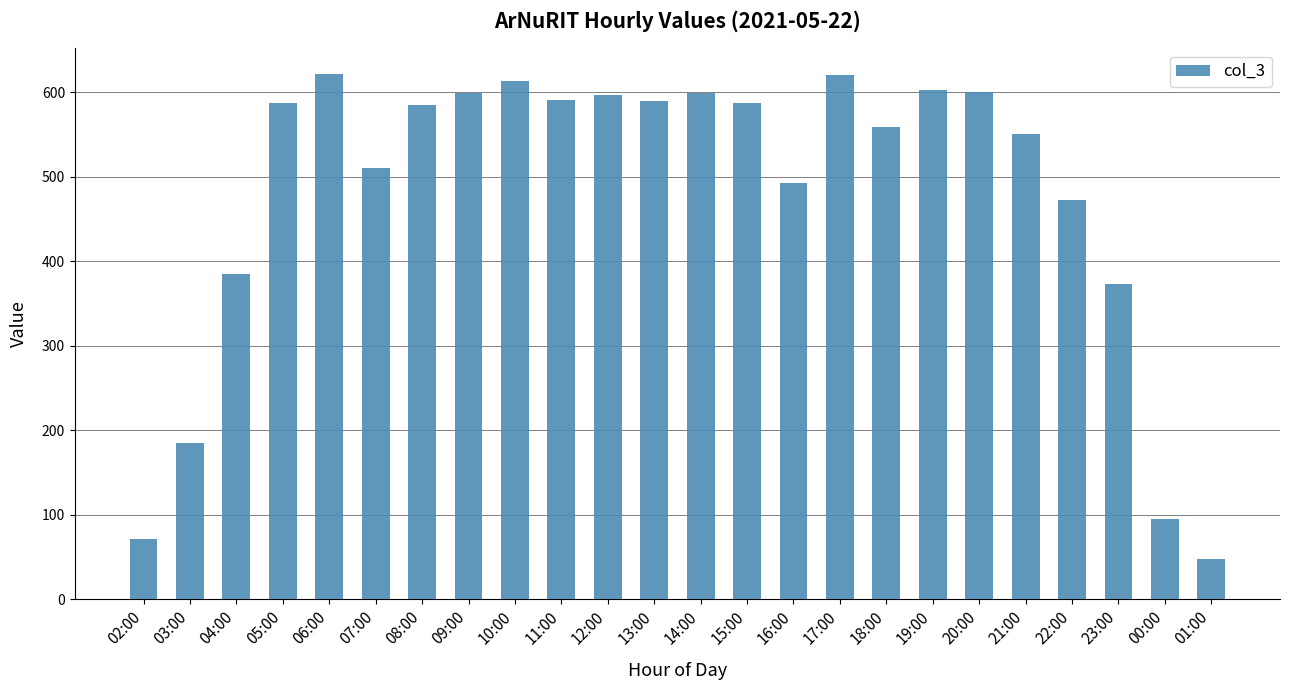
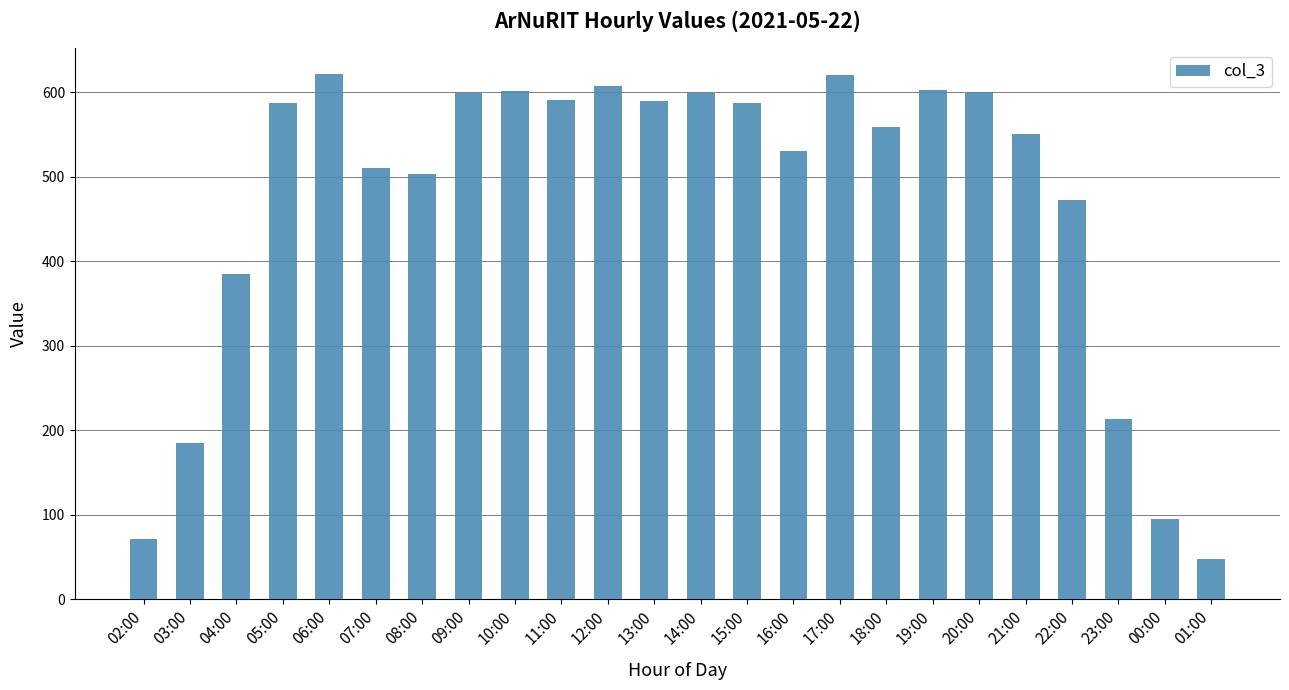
  {
    "02:00": 70,
    "03:00": 190,
    "04:00": 390,
    "05:00": 590,
    "06:00": 620,
    "07:00": 510,
-   "08:00": 590,
+   "08:00": 500,
    "09:00": 600,
-   "10:00": 610,
+   "10:00": 600,
    "11:00": 590,
-   "12:00": 600,
+   "12:00": 610,
    "13:00": 590,
    "14:00": 600,
    "15:00": 590,
-   "16:00": 490,
+   "16:00": 530,
    "17:00": 620,
    "18:00": 560,
    "19:00": 600,
    "20:00": 600,
    "21:00": 550,
    "22:00": 470,
-   "23:00": 370,
+   "23:00": 210,
    "00:00": 100,
    "01:00": 50
  }
